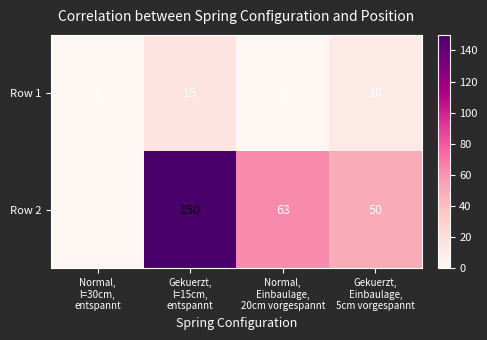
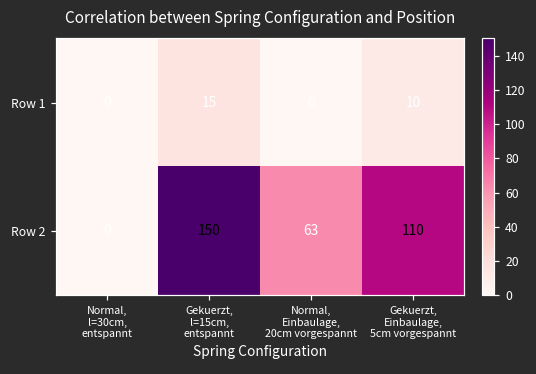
  {
    "Row 2": {
      "Gekuerzt, l=15cm, entspannt": 150,
      "Normal, Einbaulage, 20cm vorgespannt": 63,
-     "Gekuerzt, Einbaulage, 5cm vorgespannt": 50
+     "Gekuerzt, Einbaulage, 5cm vorgespannt": 110
    }
  }
